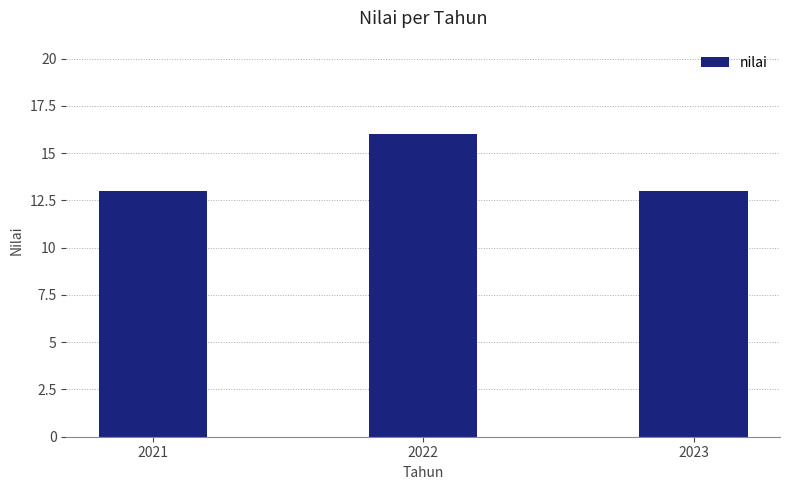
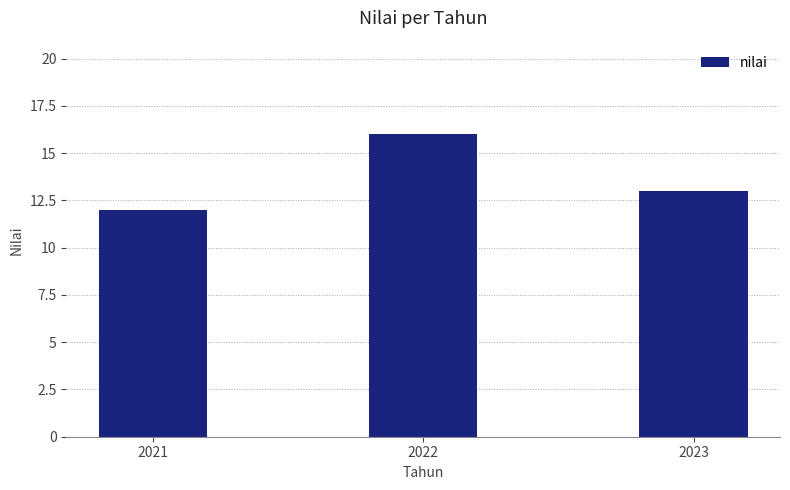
  {
-   "2021": 13,
+   "2021": 12,
    "2022": 16,
    "2023": 13
  }
